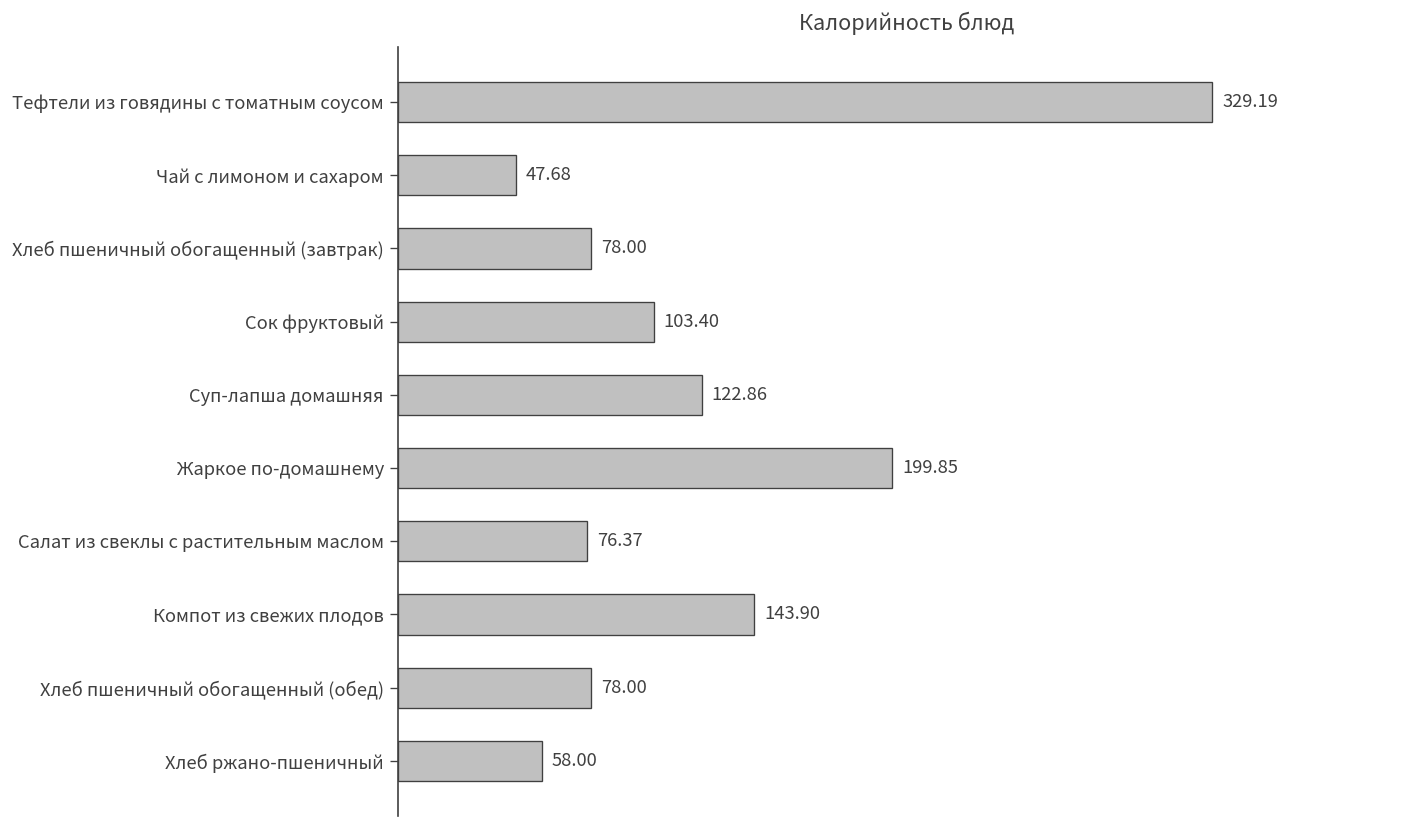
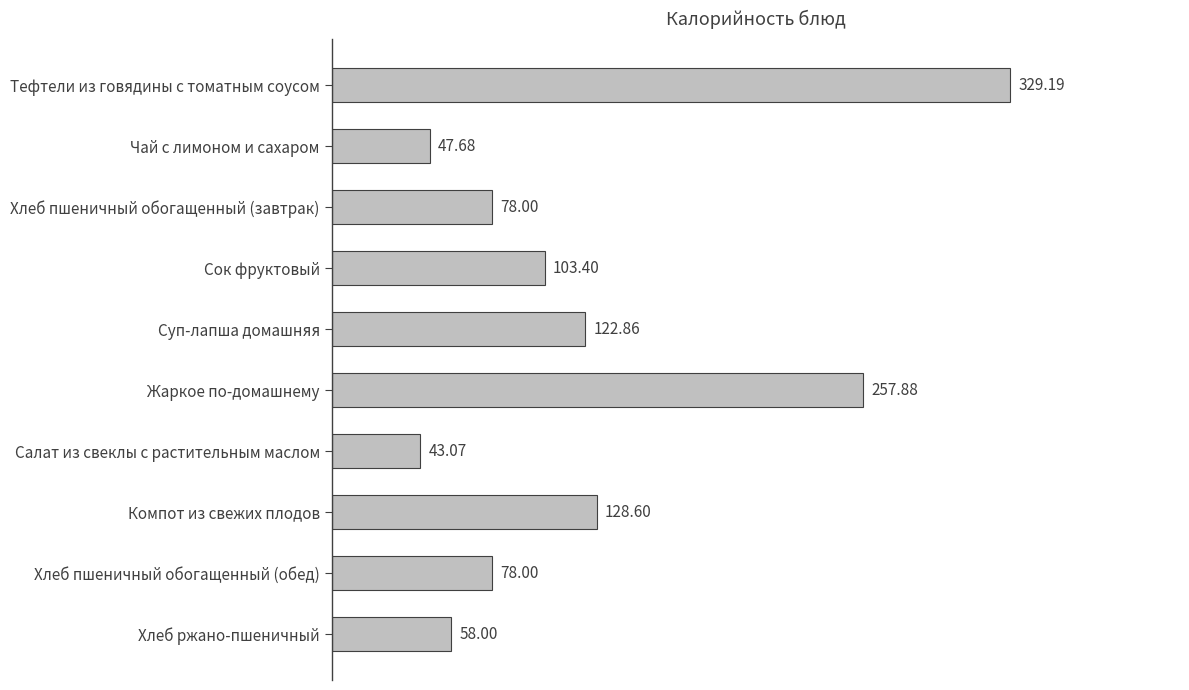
  {
    "Тефтели из говядины с томатным соусом": 329.19,
    "Чай с лимоном и сахаром": 47.68,
    "Хлеб пшеничный обогащенный (завтрак)": 78.00,
    "Сок фруктовый": 103.40,
    "Суп-лапша домашняя": 122.86,
-   "Жаркое по-домашнему": 199.85,
-   "Салат из свеклы с растительным маслом": 76.37,
-   "Компот из свежих плодов": 143.90,
+   "Жаркое по-домашнему": 257.88,
+   "Салат из свеклы с растительным маслом": 43.07,
+   "Компот из свежих плодов": 128.60,
    "Хлеб пшеничный обогащенный (обед)": 78.00,
    "Хлеб ржано-пшеничный": 58.00
  }
